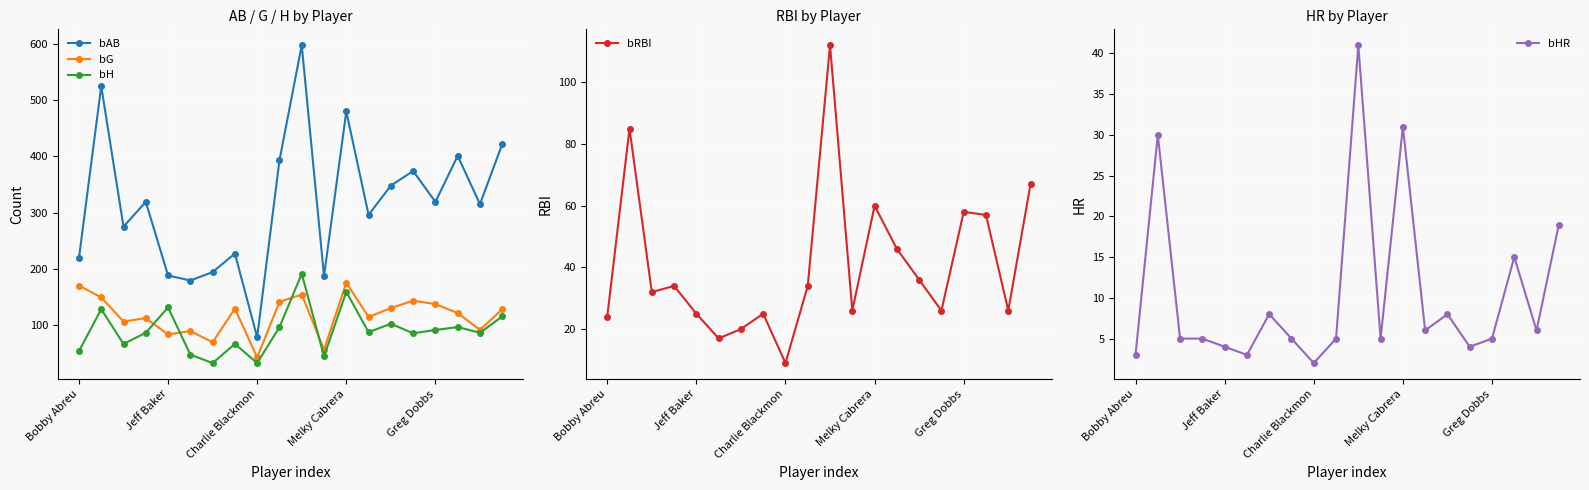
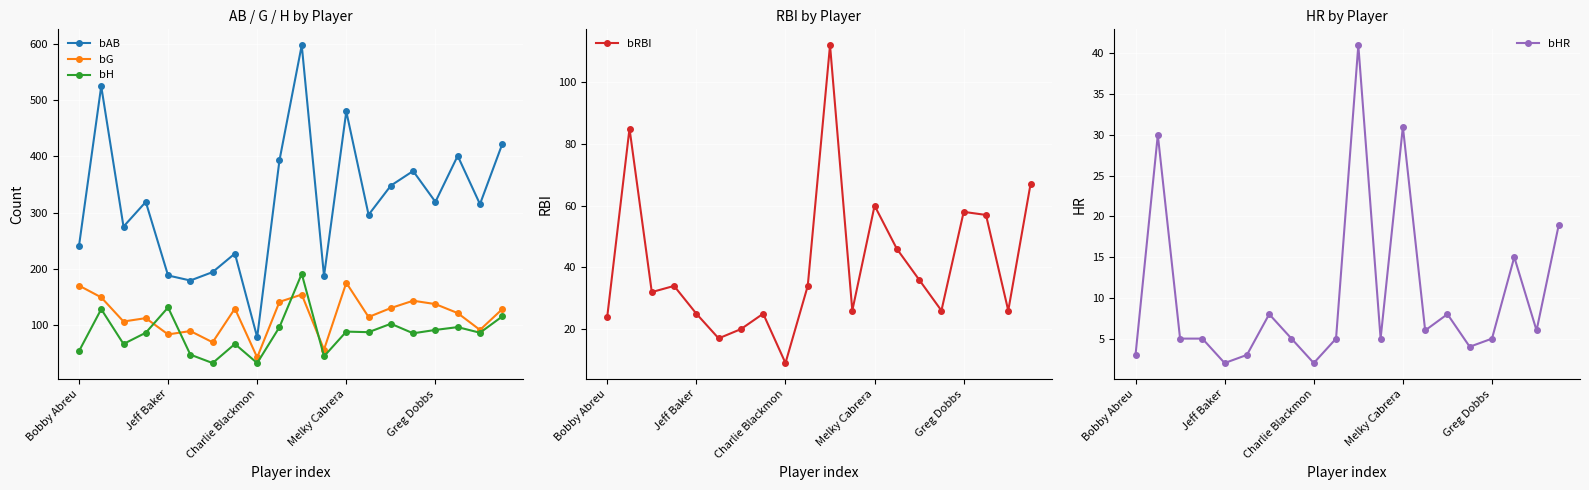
  {
    "AB / G / H by Player": {
      "bAB": {
-       "Bobby Abreu": 220,
+       "Bobby Abreu": 240,
        "Jeff Baker": 190,
        "Charlie Blackmon": 80,
        "Melky Cabrera": 480,
        "Greg Dobbs": 320
      },
      "bG": {
        "Bobby Abreu": 170,
        "Jeff Baker": 80,
        "Charlie Blackmon": 40,
        "Melky Cabrera": 180,
        "Greg Dobbs": 140
      },
      "bH": {
        "Bobby Abreu": 50,
        "Jeff Baker": 130,
        "Charlie Blackmon": 30,
-       "Melky Cabrera": 160,
+       "Melky Cabrera": 90,
        "Greg Dobbs": 90
      }
    },
    "RBI by Player": {
      "Bobby Abreu": 24,
      "Jeff Baker": 25,
      "Charlie Blackmon": 9,
      "Melky Cabrera": 60,
      "Greg Dobbs": 58
    },
    "HR by Player": {
      "Bobby Abreu": 3,
-     "Jeff Baker": 4,
+     "Jeff Baker": 2,
      "Charlie Blackmon": 2,
      "Melky Cabrera": 31,
      "Greg Dobbs": 5
    }
  }
